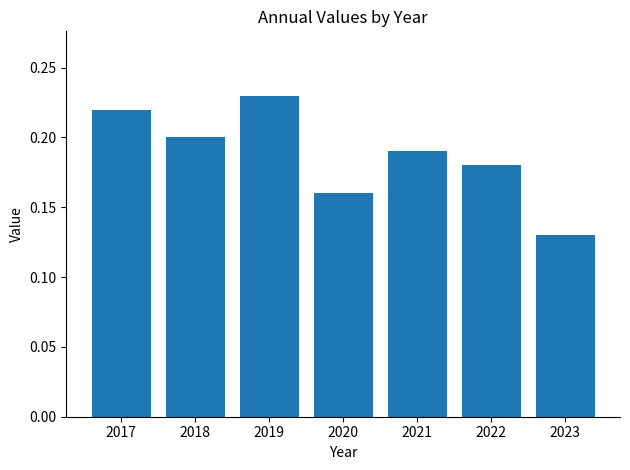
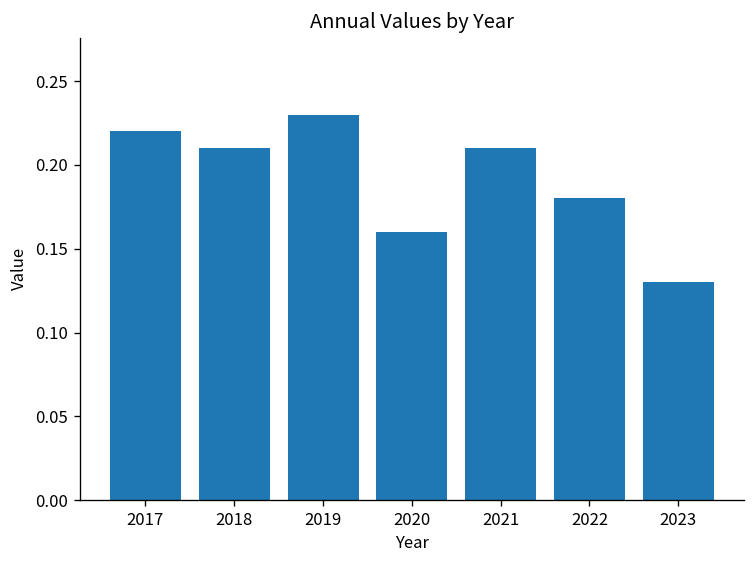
  {
    "2017": 0.22,
-   "2018": 0.20,
+   "2018": 0.21,
    "2019": 0.23,
    "2020": 0.16,
-   "2021": 0.19,
+   "2021": 0.21,
    "2022": 0.18,
    "2023": 0.13
  }
